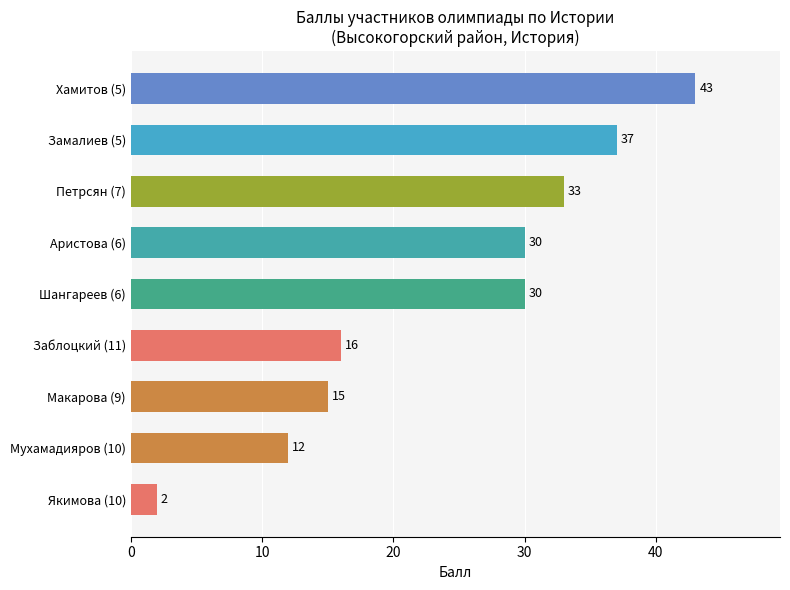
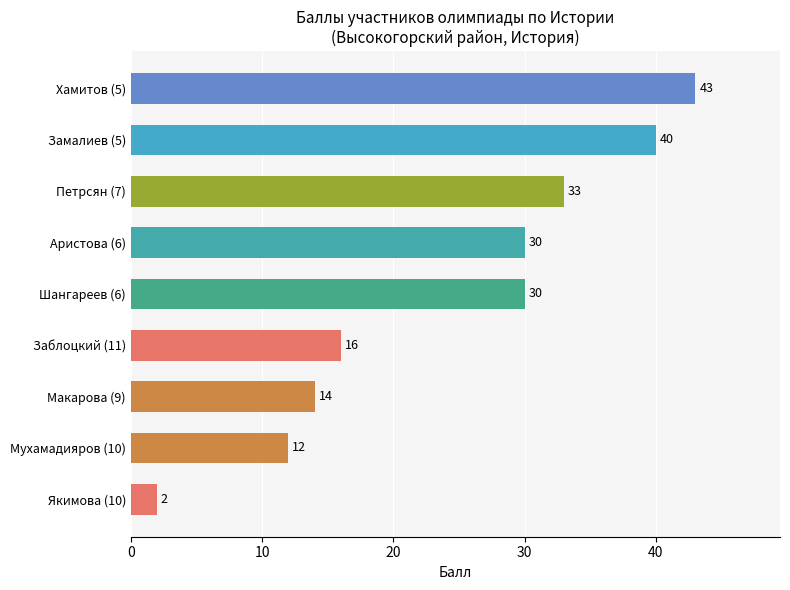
  {
    "Хамитов (5)": 43,
-   "Замалиев (5)": 37,
+   "Замалиев (5)": 40,
    "Петрсян (7)": 33,
    "Аристова (6)": 30,
    "Шангареев (6)": 30,
    "Заблоцкий (11)": 16,
-   "Макарова (9)": 15,
+   "Макарова (9)": 14,
    "Мухамадияров (10)": 12,
    "Якимова (10)": 2
  }
